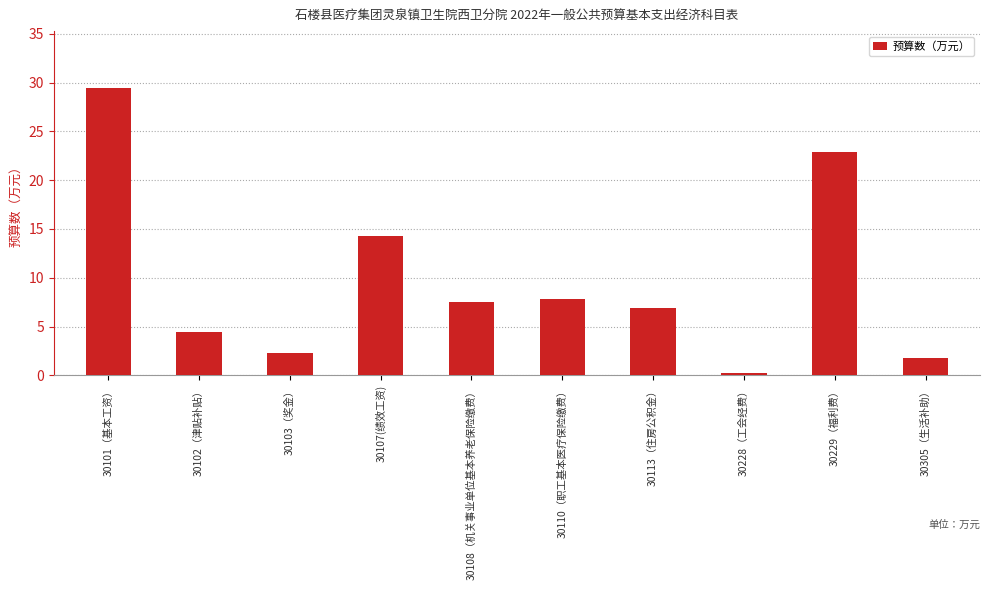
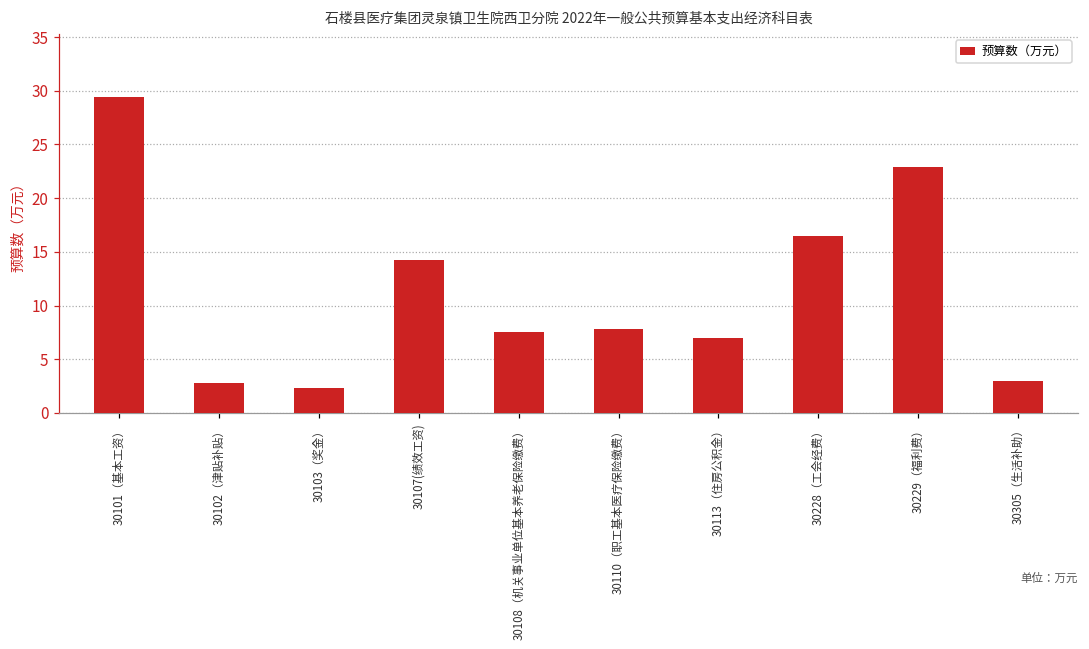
  {
    "30101（基本工资）": 29,
-   "30102（津贴补贴）": 4,
+   "30102（津贴补贴）": 3,
    "30103（奖金）": 2,
    "30107(绩效工资)": 14,
    "30108（机关事业单位基本养老保险缴费）": 8,
    "30110（职工基本医疗保险缴费）": 8,
    "30113（住房公积金）": 7,
-   "30228（工会经费）": 0,
+   "30228（工会经费）": 16,
    "30229（福利费）": 23,
-   "30305（生活补助）": 2
+   "30305（生活补助）": 3
  }
